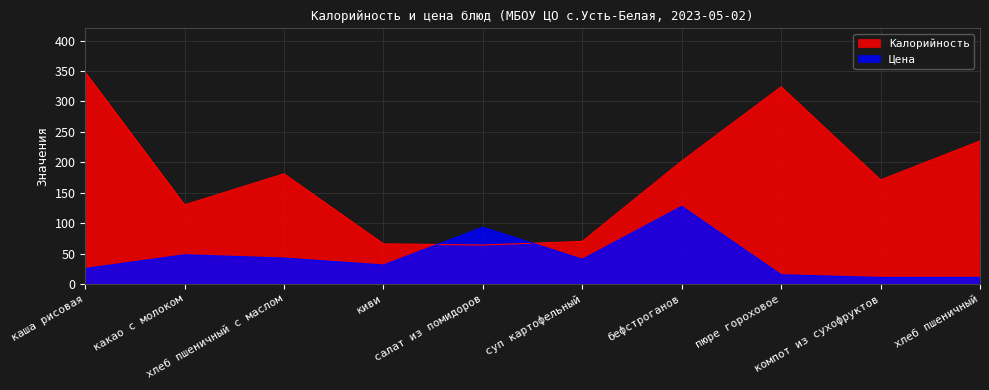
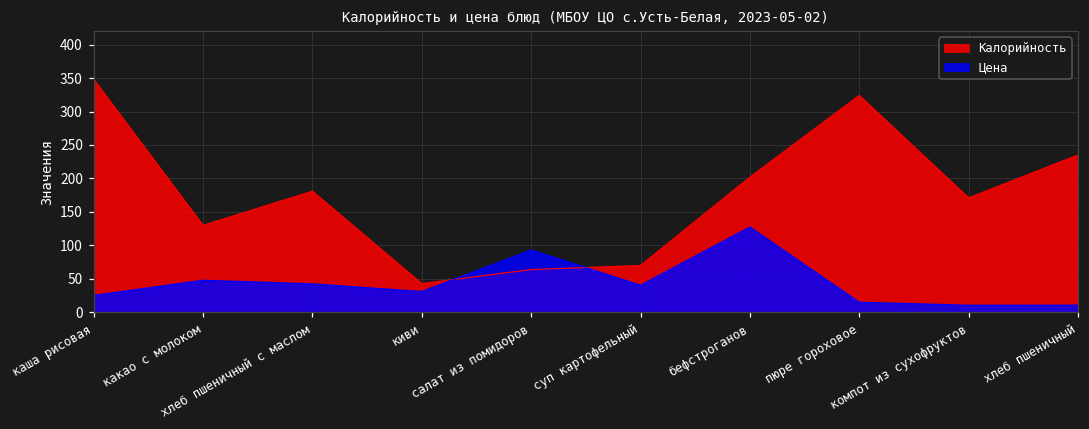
  {
    "Калорийность": {
      "каша рисовая": 350,
      "какао с молоком": 130,
      "хлеб пшеничный с маслом": 180,
-     "киви": 70,
+     "киви": 40,
      "салат из помидоров": 60,
      "суп картофельный": 70,
      "бефстроганов": 200,
      "пюре гороховое": 320,
      "компот из сухофруктов": 170,
      "хлеб пшеничный": 240
    },
    "Цена": {
      "каша рисовая": 30,
      "какао с молоком": 50,
      "хлеб пшеничный с маслом": 40,
      "киви": 30,
      "салат из помидоров": 90,
      "суп картофельный": 40,
      "бефстроганов": 130,
      "пюре гороховое": 20,
      "компот из сухофруктов": 10,
      "хлеб пшеничный": 10
    }
  }
